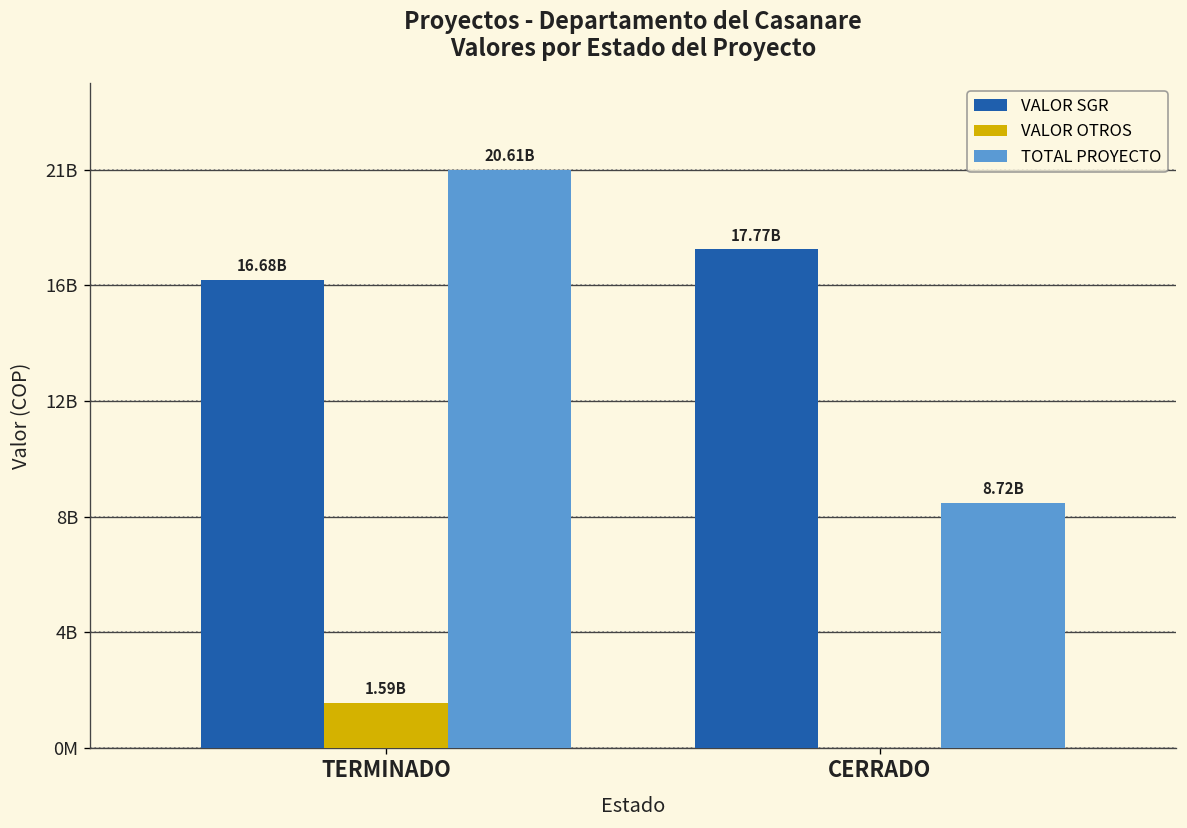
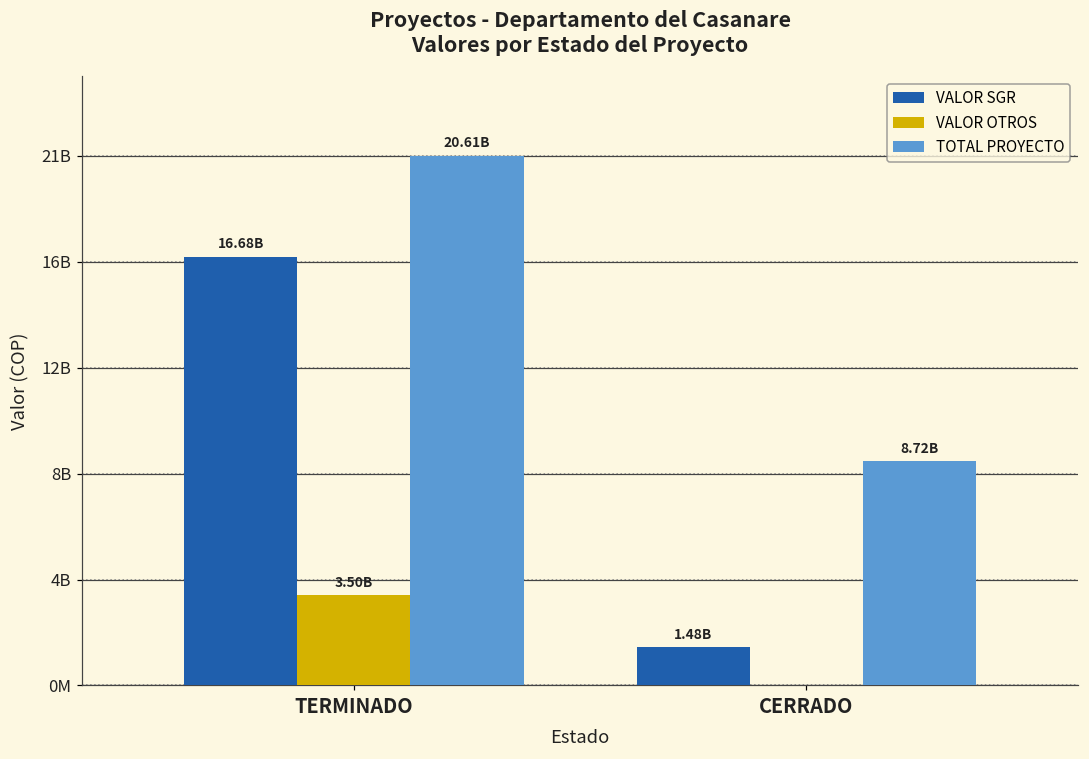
  {
    "VALOR SGR": {
      "TERMINADO": "16.68B",
-     "CERRADO": "17.77B"
+     "CERRADO": "1.48B"
    },
    "VALOR OTROS": {
-     "TERMINADO": "1.59B"
+     "TERMINADO": "3.50B"
    },
    "TOTAL PROYECTO": {
      "TERMINADO": "20.61B",
      "CERRADO": "8.72B"
    }
  }
